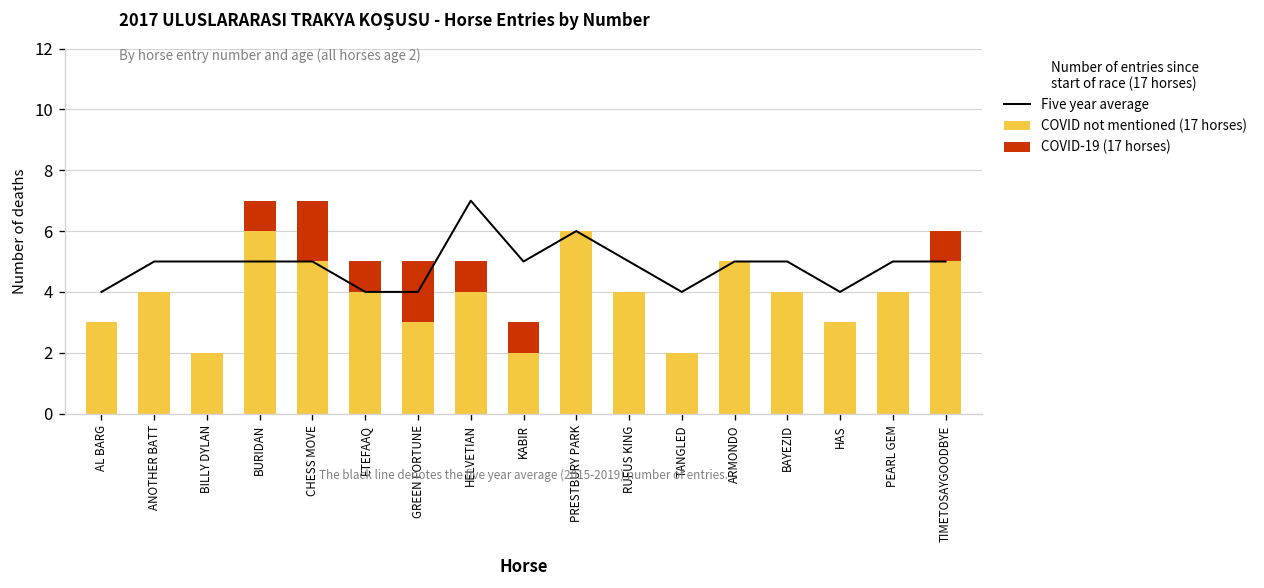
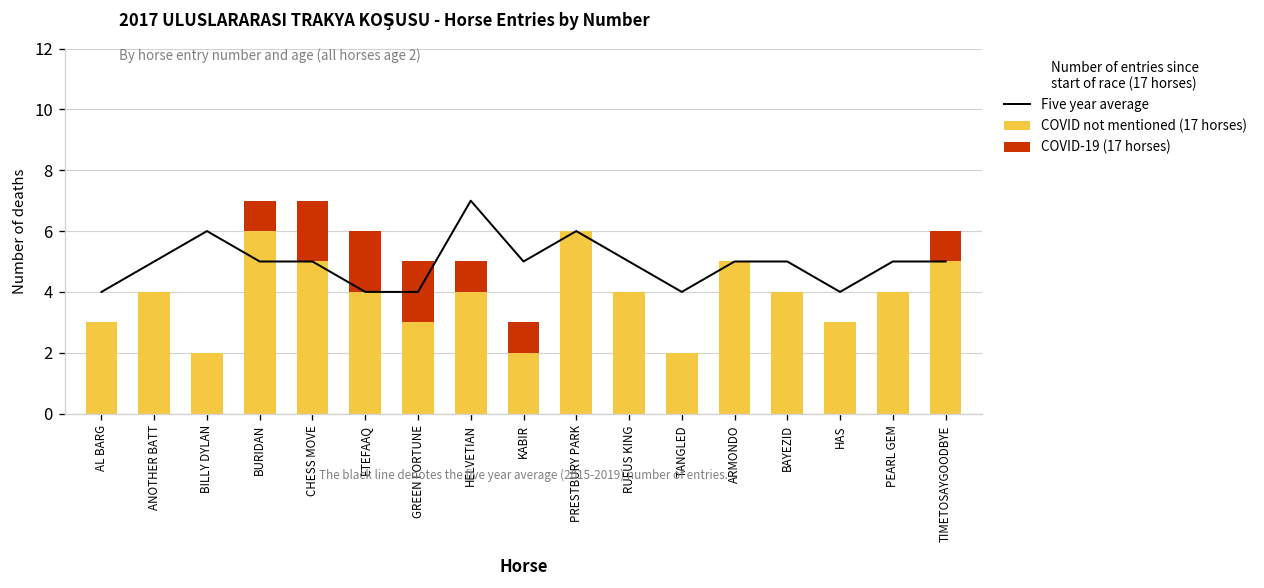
  {
    "Five year average": {
      "AL BARG": 4,
      "ANOTHER BATT": 5,
-     "BILLY DYLAN": 5,
+     "BILLY DYLAN": 6,
      "BURIDAN": 5,
      "CHESS MOVE": 5,
      "ETEFAAQ": 4,
      "GREEN FORTUNE": 4,
      "HELVETIAN": 7,
      "KABIR": 5,
      "PRESTBURY PARK": 6,
      "RUFUS KING": 5,
      "TANGLED": 4,
      "ARMONDO": 5,
      "BAYEZID": 5,
      "HAS": 4,
      "PEARL GEM": 5,
      "TIMETOSAYGOODBYE": 5
    },
    "COVID not mentioned (17 horses)": {
      "AL BARG": 3,
      "ANOTHER BATT": 4,
      "BILLY DYLAN": 2,
      "BURIDAN": 6,
      "CHESS MOVE": 5,
      "ETEFAAQ": 4,
      "GREEN FORTUNE": 3,
      "HELVETIAN": 4,
      "KABIR": 2,
      "PRESTBURY PARK": 6,
      "RUFUS KING": 4,
      "TANGLED": 2,
      "ARMONDO": 5,
      "BAYEZID": 4,
      "HAS": 3,
      "PEARL GEM": 4,
      "TIMETOSAYGOODBYE": 5
    },
    "COVID-19 (17 horses)": {
-     "ETEFAAQ": 1
+     "ETEFAAQ": 2
    }
  }
